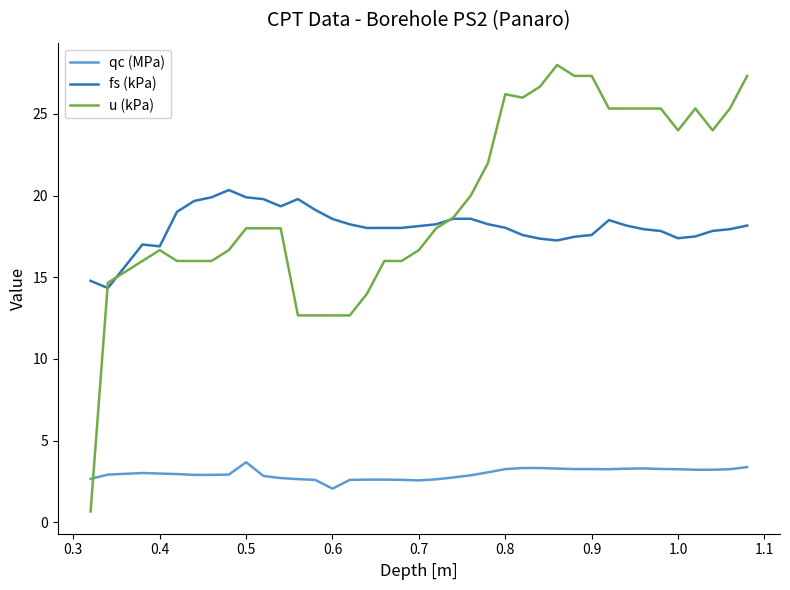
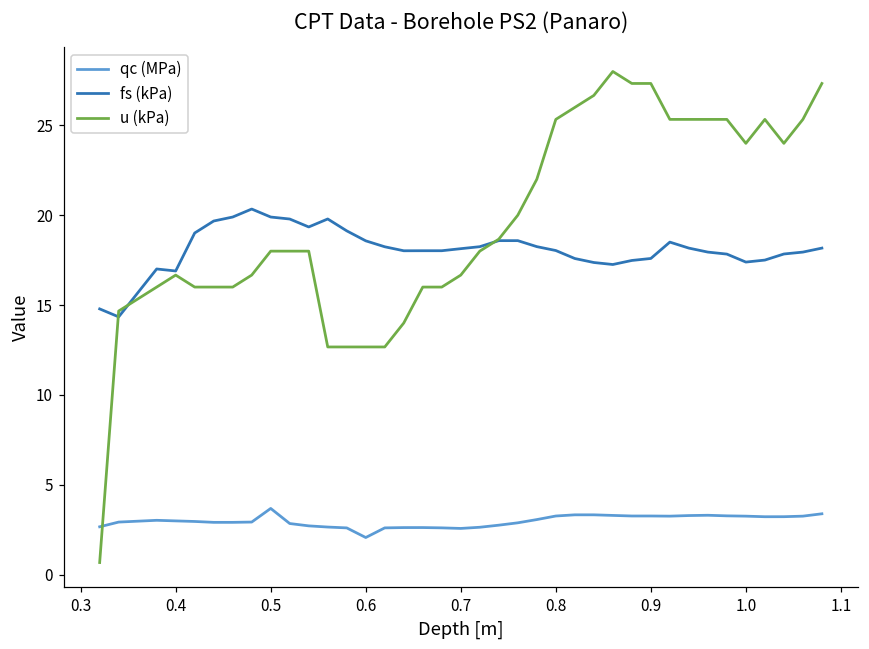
  {
    "qc (MPa)": {
      "0.4": 3.0,
      "0.5": 3.7,
      "0.6": 2.1,
      "0.7": 2.6,
      "0.8": 3.3,
      "0.9": 3.3,
      "1.0": 3.2
    },
    "fs (kPa)": {
      "0.4": 16.9,
      "0.5": 19.9,
      "0.6": 18.6,
      "0.7": 18.1,
      "0.8": 18.0,
      "0.9": 17.6,
      "1.0": 17.4
    },
    "u (kPa)": {
      "0.4": 16.7,
      "0.5": 18.0,
      "0.6": 12.7,
      "0.7": 16.7,
-     "0.8": 26.2,
+     "0.8": 25.3,
      "0.9": 27.3,
      "1.0": 24.0
    }
  }
